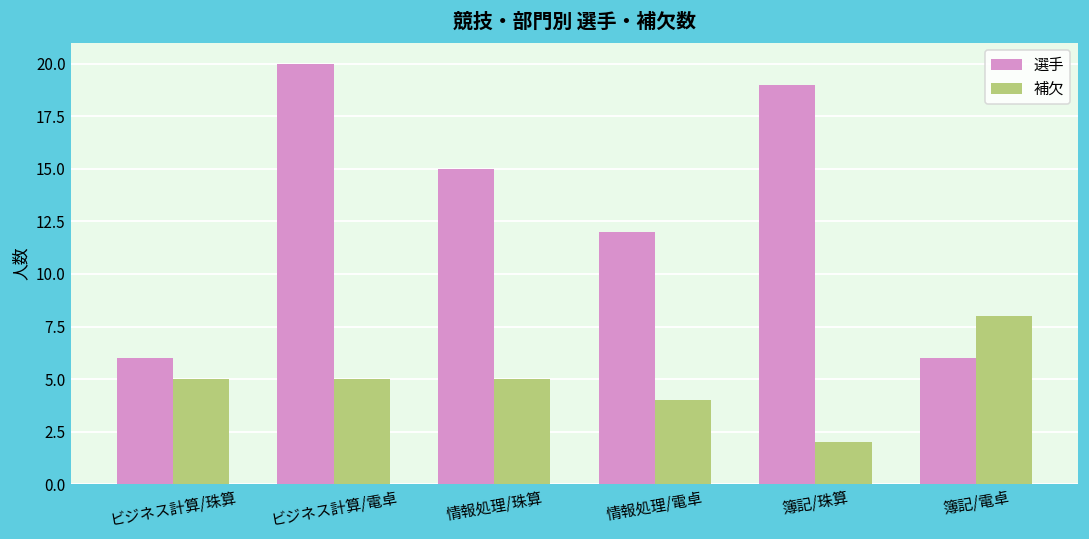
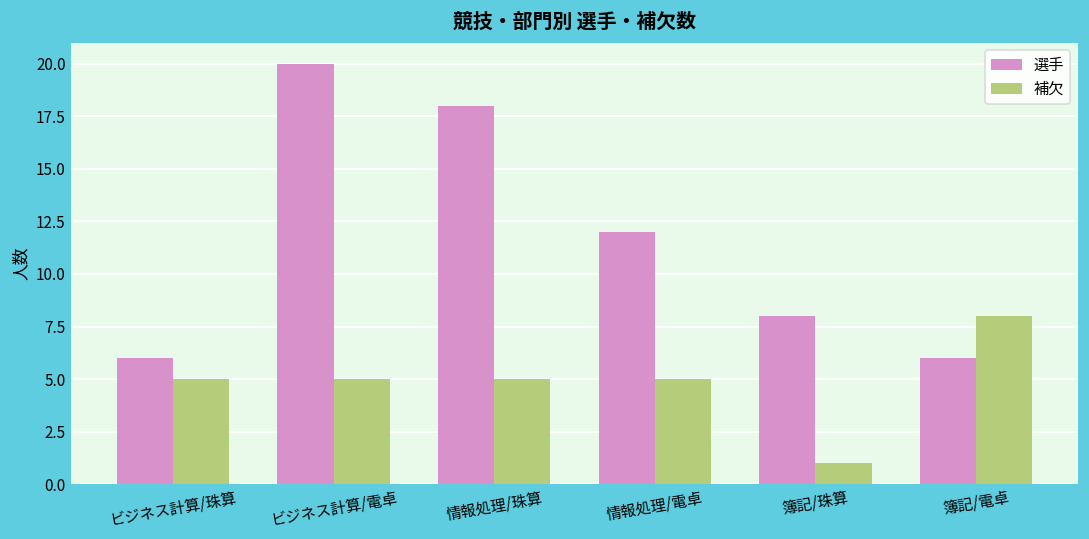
  {
    "選手": {
      "ビジネス計算/珠算": 6,
      "ビジネス計算/電卓": 20,
-     "情報処理/珠算": 15,
+     "情報処理/珠算": 18,
      "情報処理/電卓": 12,
-     "簿記/珠算": 19,
+     "簿記/珠算": 8,
      "簿記/電卓": 6
    },
    "補欠": {
      "ビジネス計算/珠算": 5,
      "ビジネス計算/電卓": 5,
      "情報処理/珠算": 5,
-     "情報処理/電卓": 4,
-     "簿記/珠算": 2,
+     "情報処理/電卓": 5,
+     "簿記/珠算": 1,
      "簿記/電卓": 8
    }
  }
